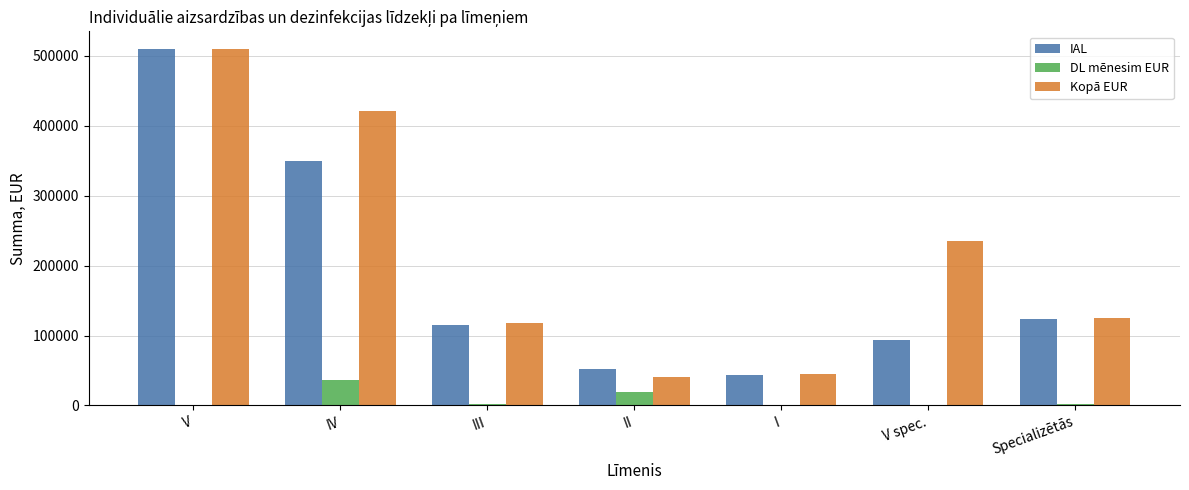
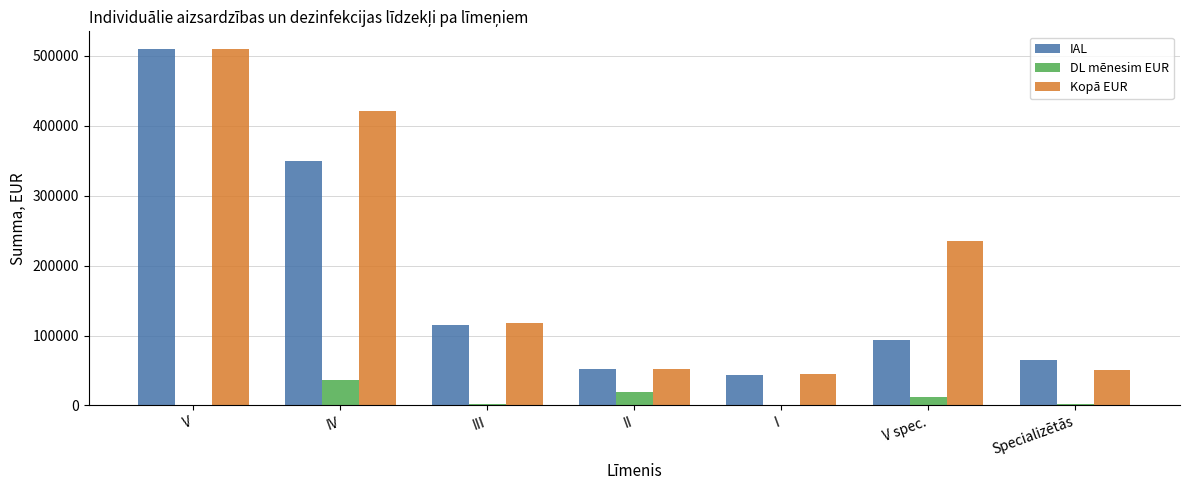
  {
    "IAL": {
      "V": 510000,
      "IV": 350000,
      "III": 120000,
      "II": 50000,
      "I": 40000,
      "V spec.": 90000,
-     "Specializētās": 120000
+     "Specializētās": 60000
    },
    "DL mēnesim EUR": {
      "V": 0,
      "IV": 40000,
      "II": 20000,
-     "V spec.": 0
+     "V spec.": 10000
    },
    "Kopā EUR": {
      "V": 510000,
      "IV": 420000,
      "III": 120000,
-     "II": 40000,
+     "II": 50000,
      "I": 40000,
      "V spec.": 230000,
-     "Specializētās": 130000
+     "Specializētās": 50000
    }
  }
